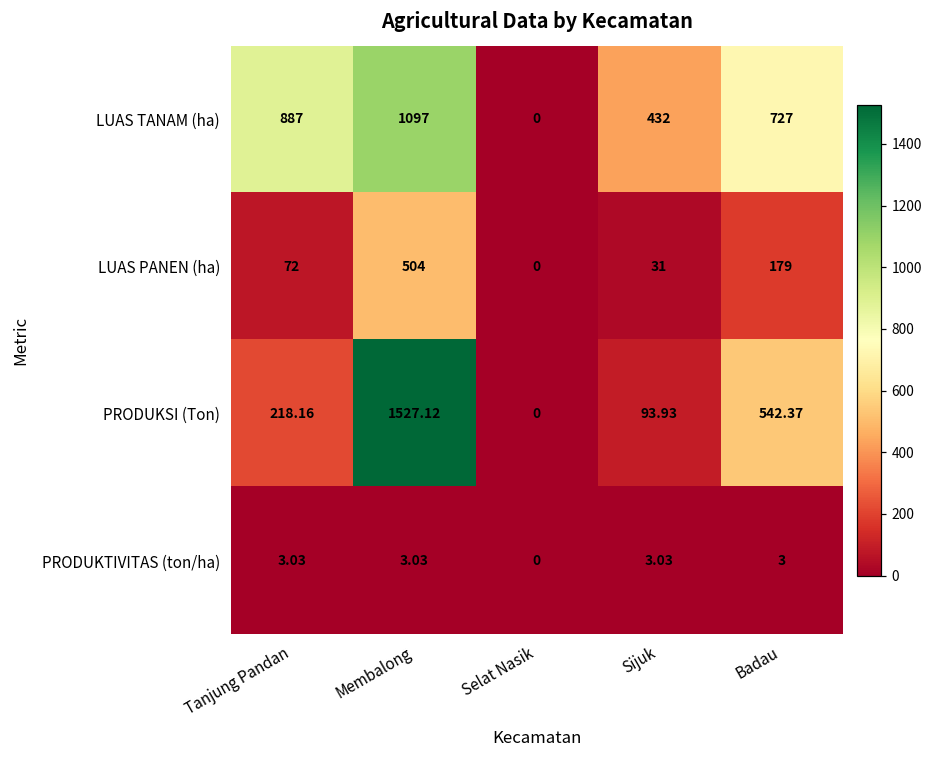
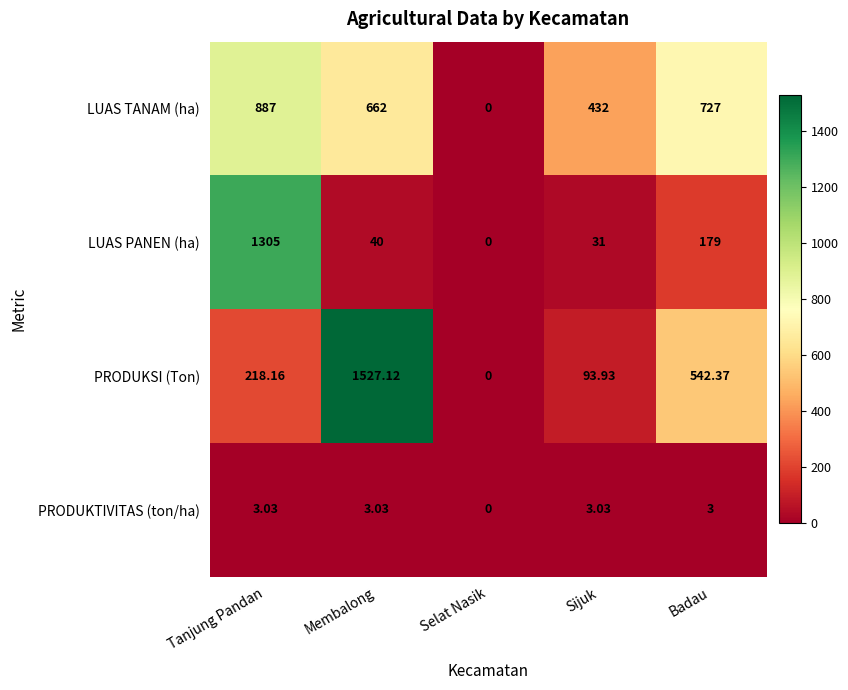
  {
    "LUAS TANAM (ha)": {
      "Tanjung Pandan": 887,
-     "Membalong": 1097,
+     "Membalong": 662,
      "Selat Nasik": 0,
      "Sijuk": 432,
      "Badau": 727
    },
    "LUAS PANEN (ha)": {
-     "Tanjung Pandan": 72,
-     "Membalong": 504,
+     "Tanjung Pandan": 1305,
+     "Membalong": 40,
      "Selat Nasik": 0,
      "Sijuk": 31,
      "Badau": 179
    },
    "PRODUKSI (Ton)": {
      "Tanjung Pandan": 218.16,
      "Membalong": 1527.12,
      "Selat Nasik": 0,
      "Sijuk": 93.93,
      "Badau": 542.37
    },
    "PRODUKTIVITAS (ton/ha)": {
      "Tanjung Pandan": 3.03,
      "Membalong": 3.03,
      "Selat Nasik": 0,
      "Sijuk": 3.03,
      "Badau": 3
    }
  }
